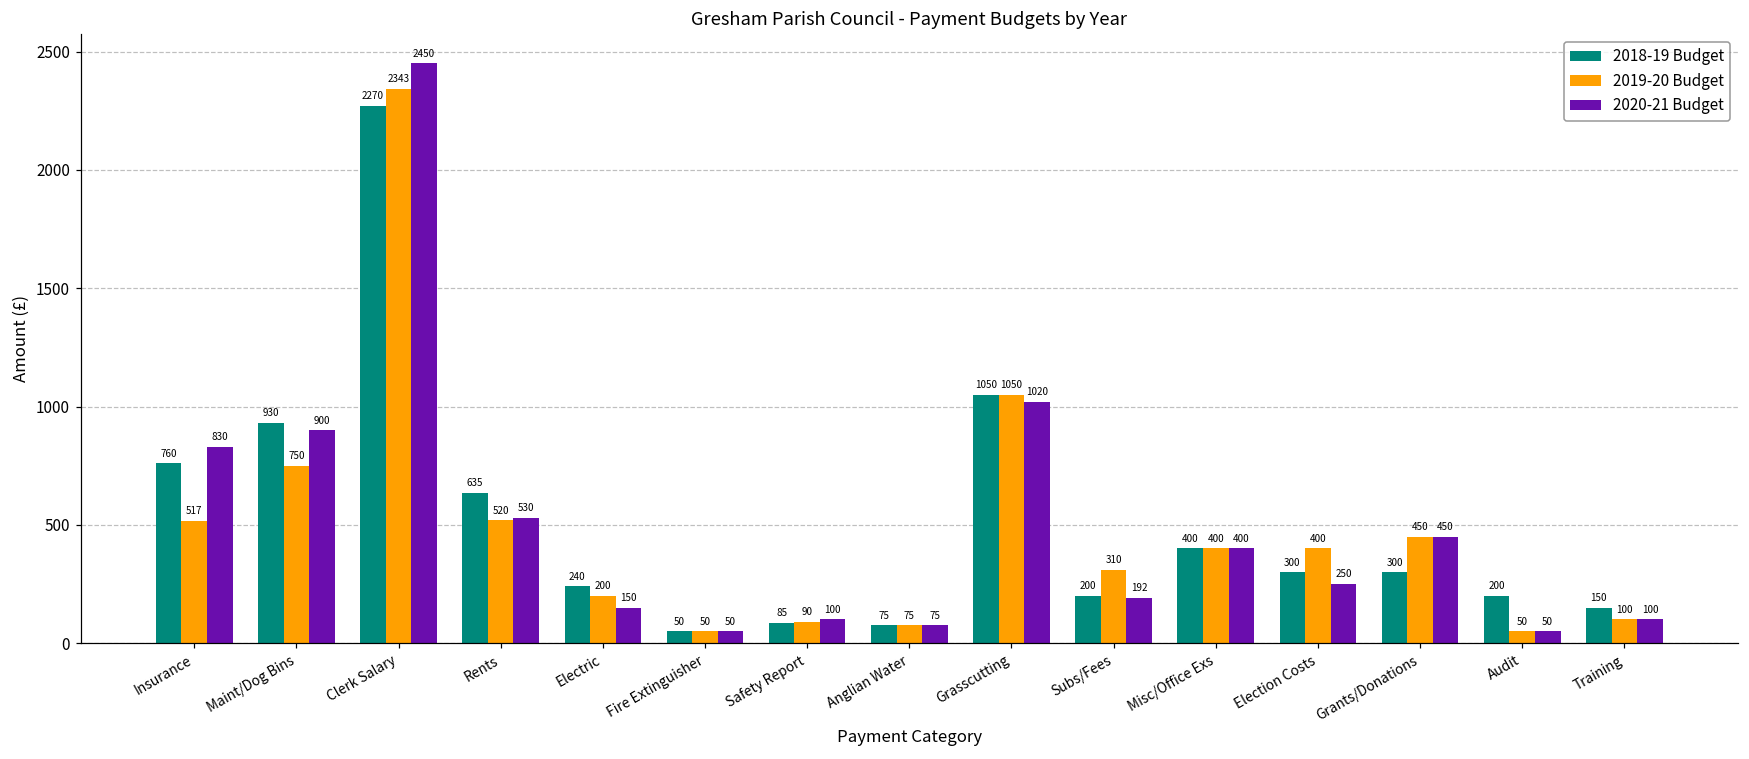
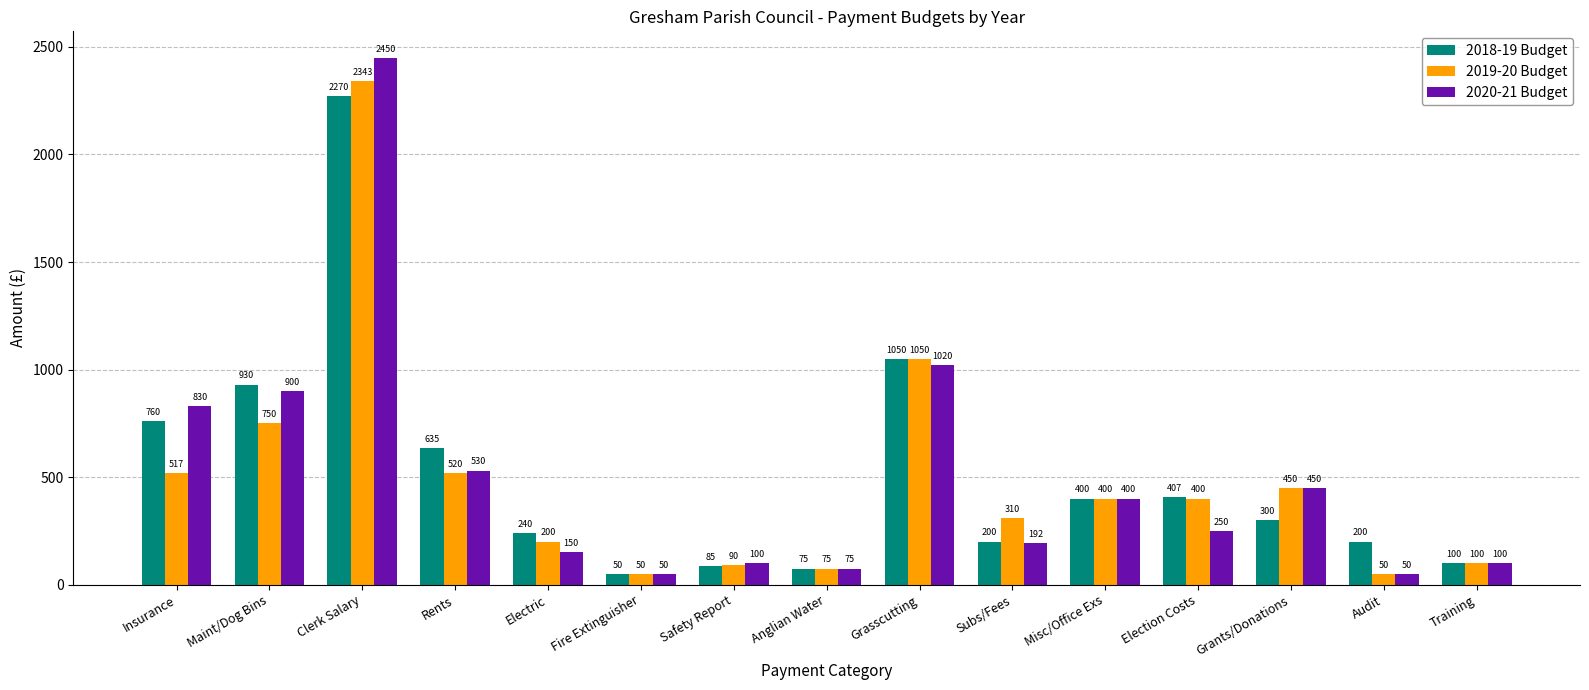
  {
    "2018-19 Budget": {
      "Insurance": 760,
      "Maint/Dog Bins": 930,
      "Clerk Salary": 2270,
      "Rents": 635,
      "Electric": 240,
      "Fire Extinguisher": 50,
      "Safety Report": 85,
      "Anglian Water": 75,
      "Grasscutting": 1050,
      "Subs/Fees": 200,
      "Misc/Office Exs": 400,
-     "Election Costs": 300,
+     "Election Costs": 407,
      "Grants/Donations": 300,
      "Audit": 200,
-     "Training": 150
+     "Training": 100
    },
    "2019-20 Budget": {
      "Insurance": 517,
      "Maint/Dog Bins": 750,
      "Clerk Salary": 2343,
      "Rents": 520,
      "Electric": 200,
      "Fire Extinguisher": 50,
      "Safety Report": 90,
      "Anglian Water": 75,
      "Grasscutting": 1050,
      "Subs/Fees": 310,
      "Misc/Office Exs": 400,
      "Election Costs": 400,
      "Grants/Donations": 450,
      "Audit": 50,
      "Training": 100
    },
    "2020-21 Budget": {
      "Insurance": 830,
      "Maint/Dog Bins": 900,
      "Clerk Salary": 2450,
      "Rents": 530,
      "Electric": 150,
      "Fire Extinguisher": 50,
      "Safety Report": 100,
      "Anglian Water": 75,
      "Grasscutting": 1020,
      "Subs/Fees": 192,
      "Misc/Office Exs": 400,
      "Election Costs": 250,
      "Grants/Donations": 450,
      "Audit": 50,
      "Training": 100
    }
  }
